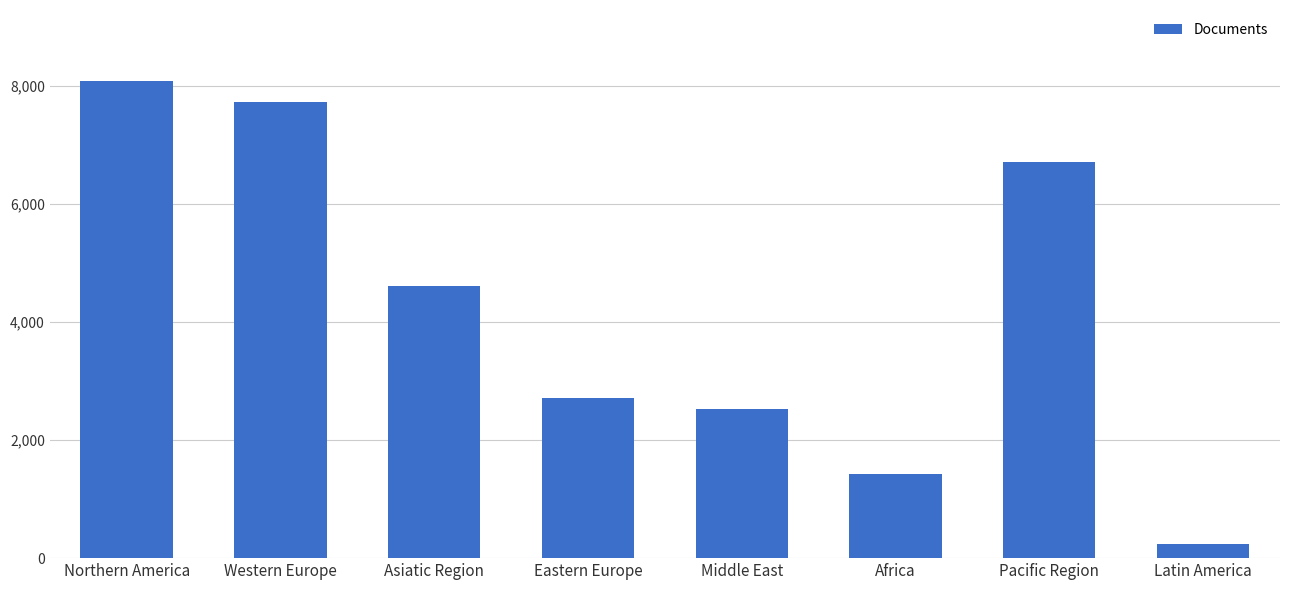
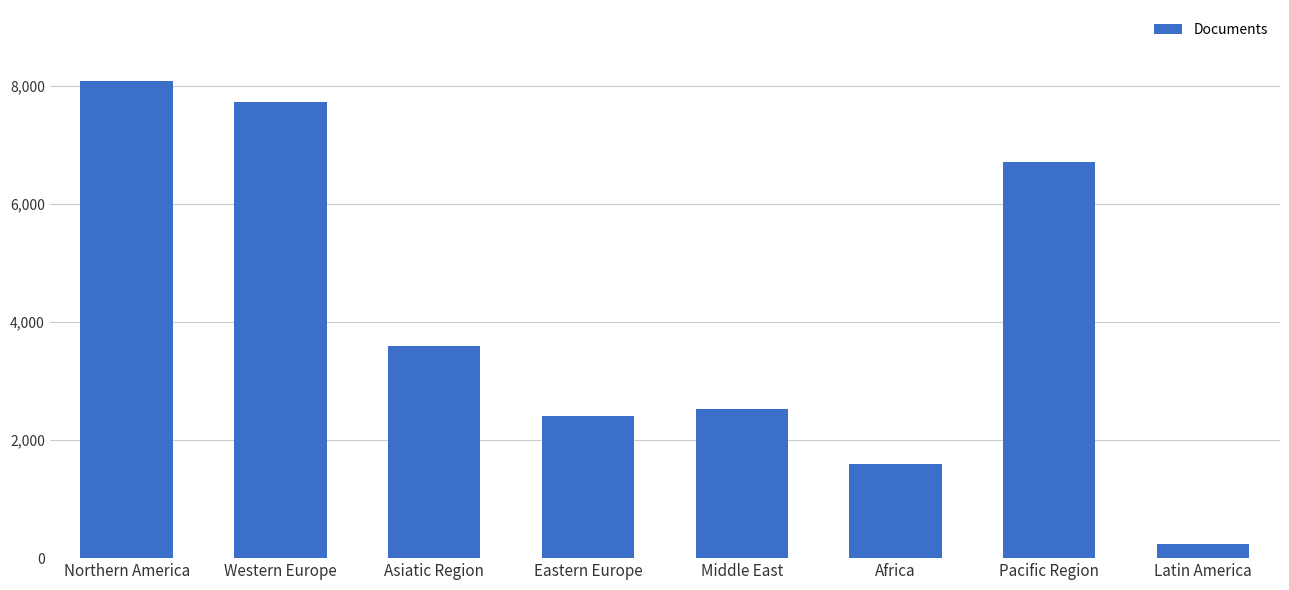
  {
    "Northern America": "8,100",
    "Western Europe": "7,700",
-   "Asiatic Region": "4,600",
-   "Eastern Europe": "2,700",
+   "Asiatic Region": "3,600",
+   "Eastern Europe": "2,400",
    "Middle East": "2,500",
-   "Africa": "1,400",
+   "Africa": "1,600",
    "Pacific Region": "6,700",
    "Latin America": "200"
  }
